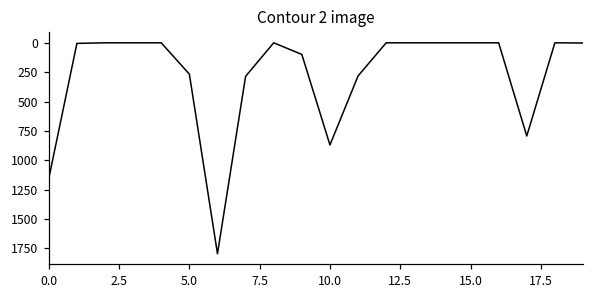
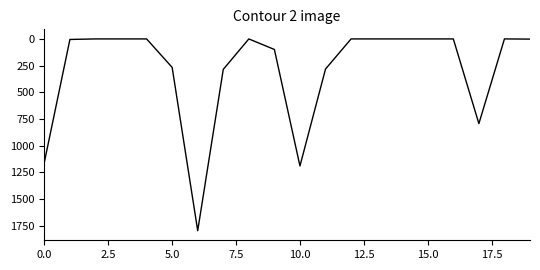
  {
    "0.0": 1160,
    "5.0": 270,
-   "10.0": 870,
+   "10.0": 1190,
    "15.0": 0
  }
